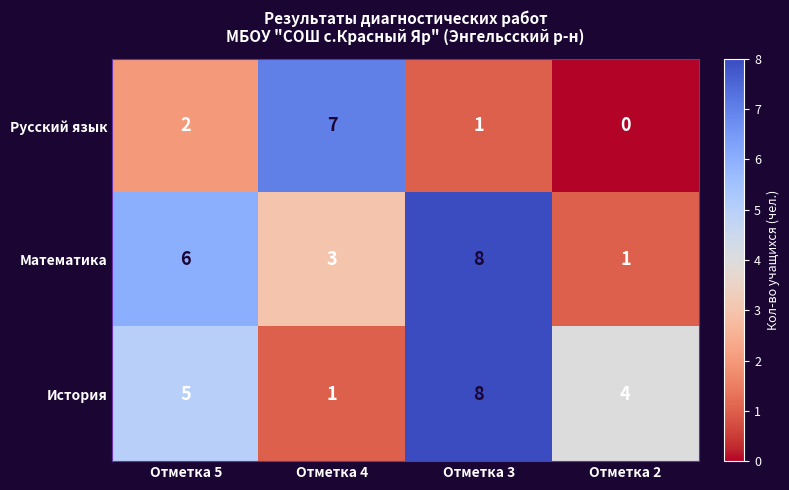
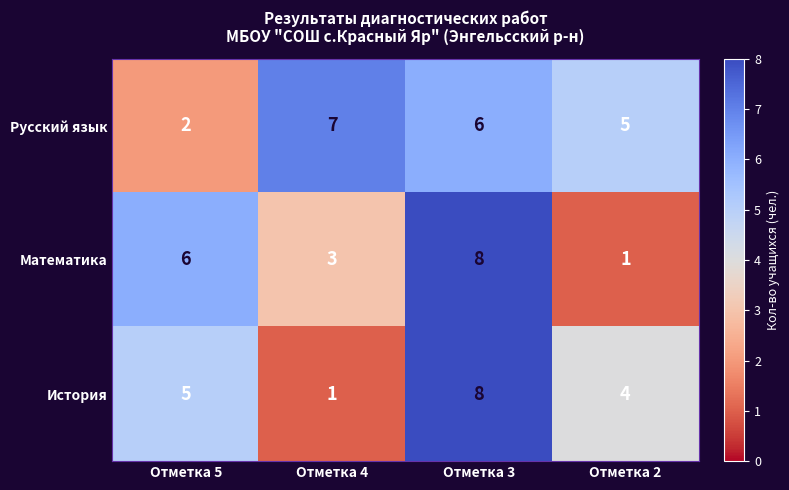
  {
    "Русский язык": {
      "Отметка 5": 2,
      "Отметка 4": 7,
-     "Отметка 3": 1,
-     "Отметка 2": 0
+     "Отметка 3": 6,
+     "Отметка 2": 5
    },
    "Математика": {
      "Отметка 5": 6,
      "Отметка 4": 3,
      "Отметка 3": 8,
      "Отметка 2": 1
    },
    "История": {
      "Отметка 5": 5,
      "Отметка 4": 1,
      "Отметка 3": 8
    }
  }
